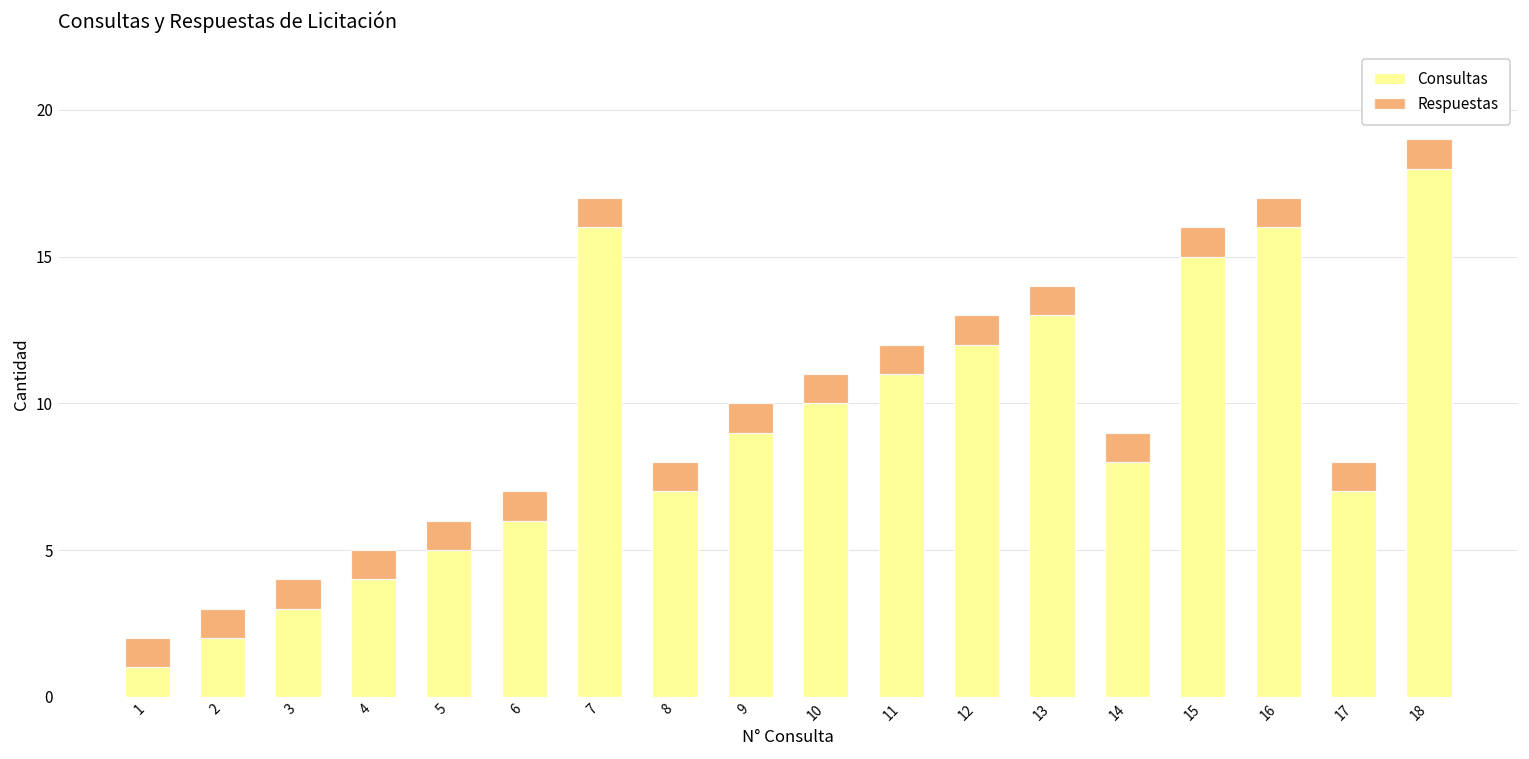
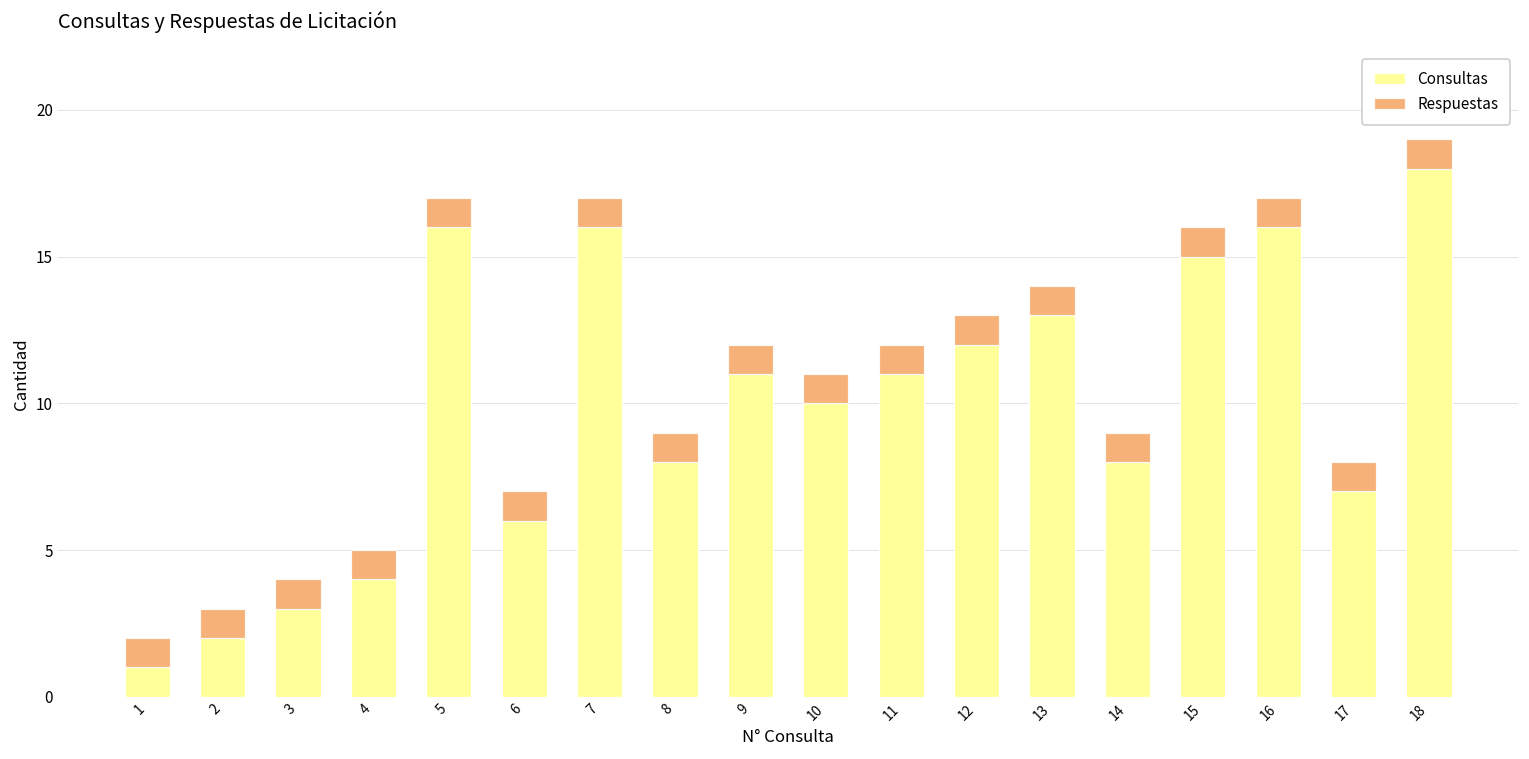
  {
    "Consultas": {
      "1": 1,
      "2": 2,
      "3": 3,
      "4": 4,
-     "5": 5,
+     "5": 16,
      "6": 6,
      "7": 16,
-     "8": 7,
-     "9": 9,
+     "8": 8,
+     "9": 11,
      "10": 10,
      "11": 11,
      "12": 12,
      "13": 13,
      "14": 8,
      "15": 15,
      "16": 16,
      "17": 7,
      "18": 18
    },
    "Respuestas": {
      "1": 1,
      "2": 1,
      "3": 1,
      "4": 1,
      "5": 1,
      "6": 1,
      "7": 1,
      "8": 1,
      "9": 1,
      "10": 1,
      "11": 1,
      "12": 1,
      "13": 1,
      "14": 1,
      "15": 1,
      "16": 1,
      "17": 1,
      "18": 1
    }
  }
